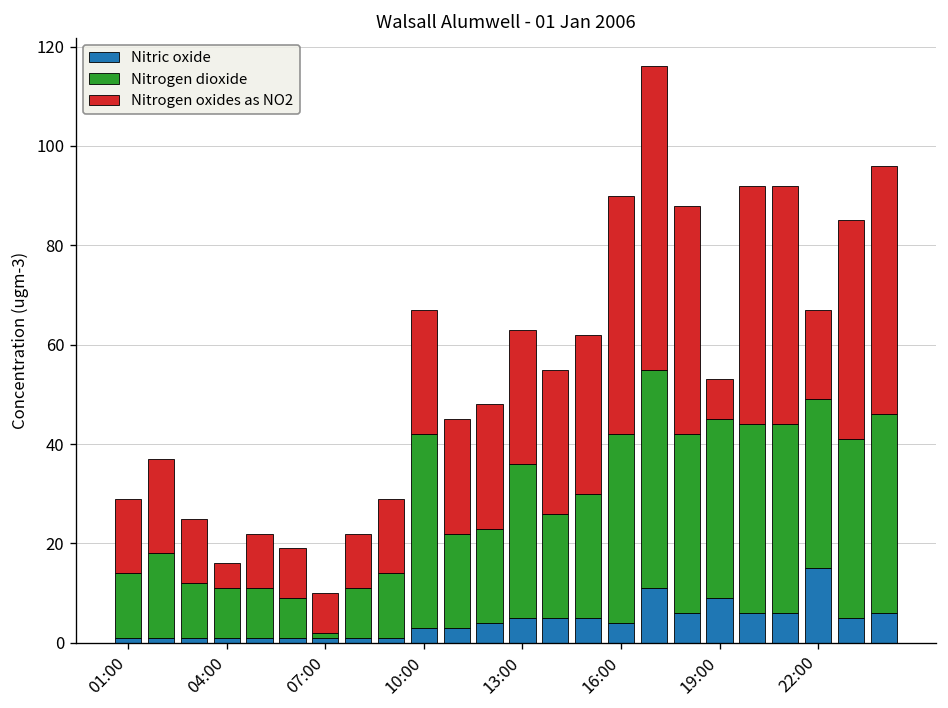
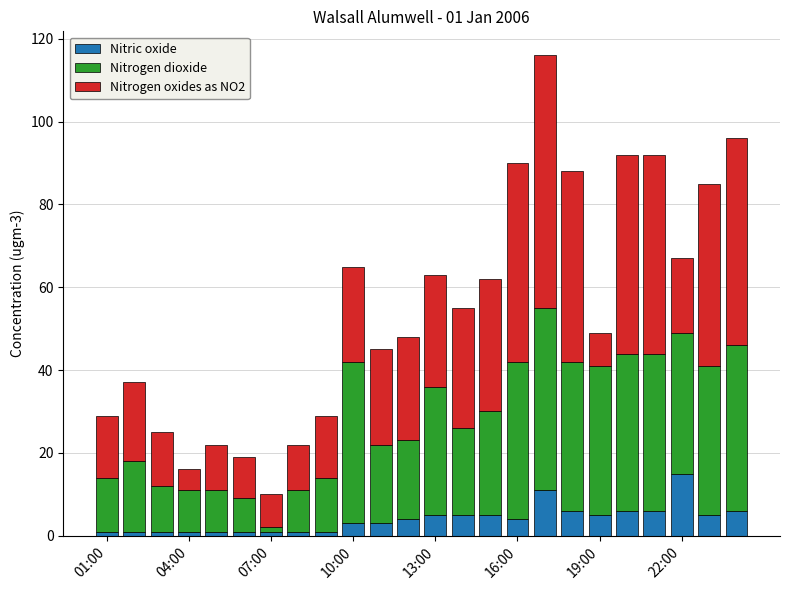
  {
    "Nitric oxide": {
      "01:00": 1,
      "04:00": 1,
      "07:00": 1,
      "10:00": 3,
      "13:00": 5,
      "16:00": 4,
-     "19:00": 9,
+     "19:00": 5,
      "22:00": 15
    },
    "Nitrogen dioxide": {
      "01:00": 13,
      "04:00": 10,
      "07:00": 1,
      "10:00": 39,
      "13:00": 31,
      "16:00": 38,
      "19:00": 36,
      "22:00": 34
    },
    "Nitrogen oxides as NO2": {
      "01:00": 15,
      "04:00": 5,
      "07:00": 8,
-     "10:00": 25,
+     "10:00": 23,
      "13:00": 27,
      "16:00": 48,
      "19:00": 8,
      "22:00": 18
    }
  }
